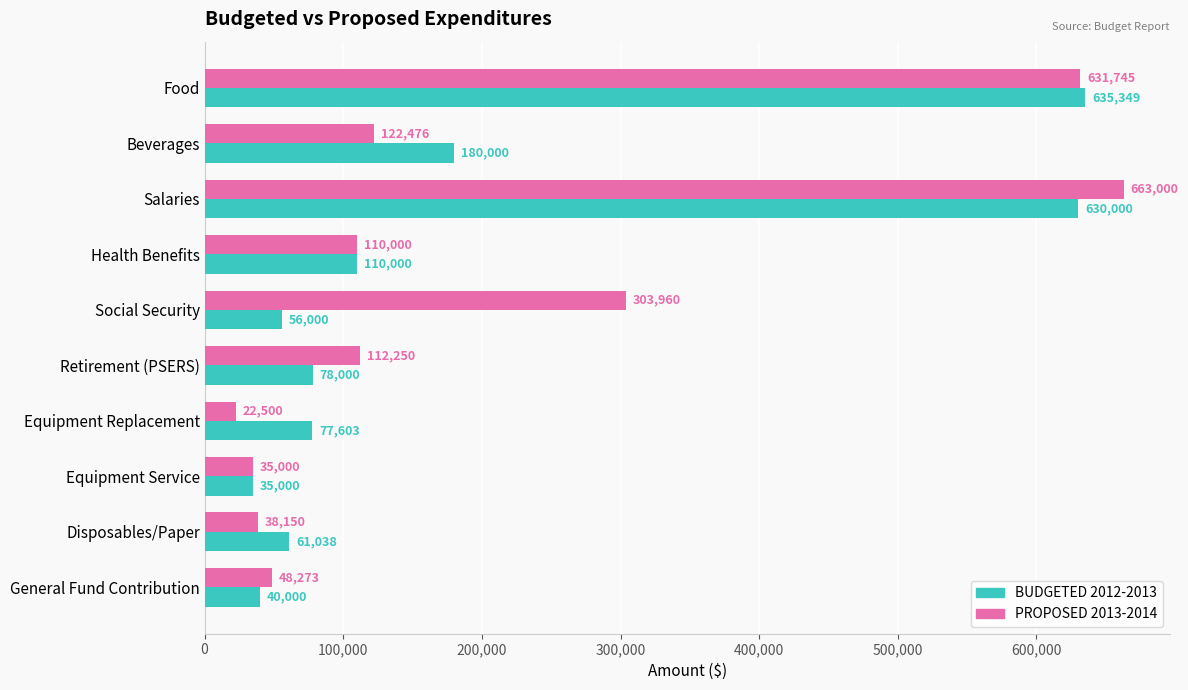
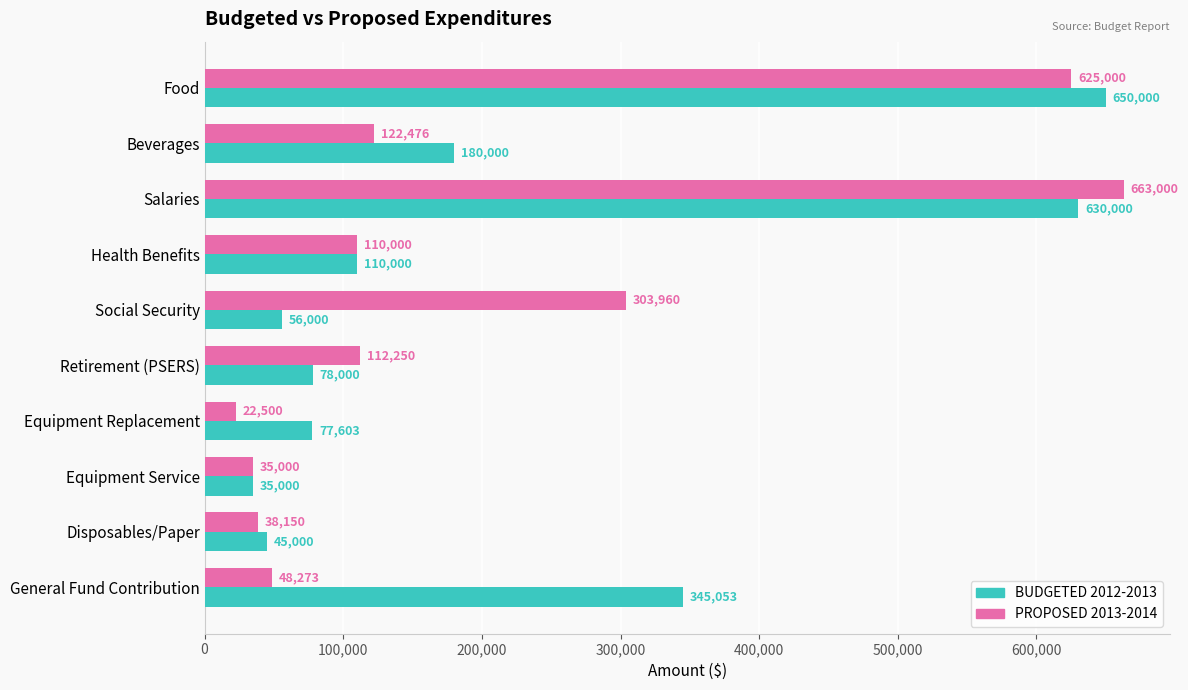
  {
    "BUDGETED 2012-2013": {
-     "Food": "635,349",
+     "Food": "650,000",
      "Beverages": "180,000",
      "Salaries": "630,000",
      "Health Benefits": "110,000",
      "Social Security": "56,000",
      "Retirement (PSERS)": "78,000",
      "Equipment Replacement": "77,603",
      "Equipment Service": "35,000",
-     "Disposables/Paper": "61,038",
-     "General Fund Contribution": "40,000"
+     "Disposables/Paper": "45,000",
+     "General Fund Contribution": "345,053"
    },
    "PROPOSED 2013-2014": {
-     "Food": "631,745",
+     "Food": "625,000",
      "Beverages": "122,476",
      "Salaries": "663,000",
      "Health Benefits": "110,000",
      "Social Security": "303,960",
      "Retirement (PSERS)": "112,250",
      "Equipment Replacement": "22,500",
      "Equipment Service": "35,000",
      "Disposables/Paper": "38,150",
      "General Fund Contribution": "48,273"
    }
  }
